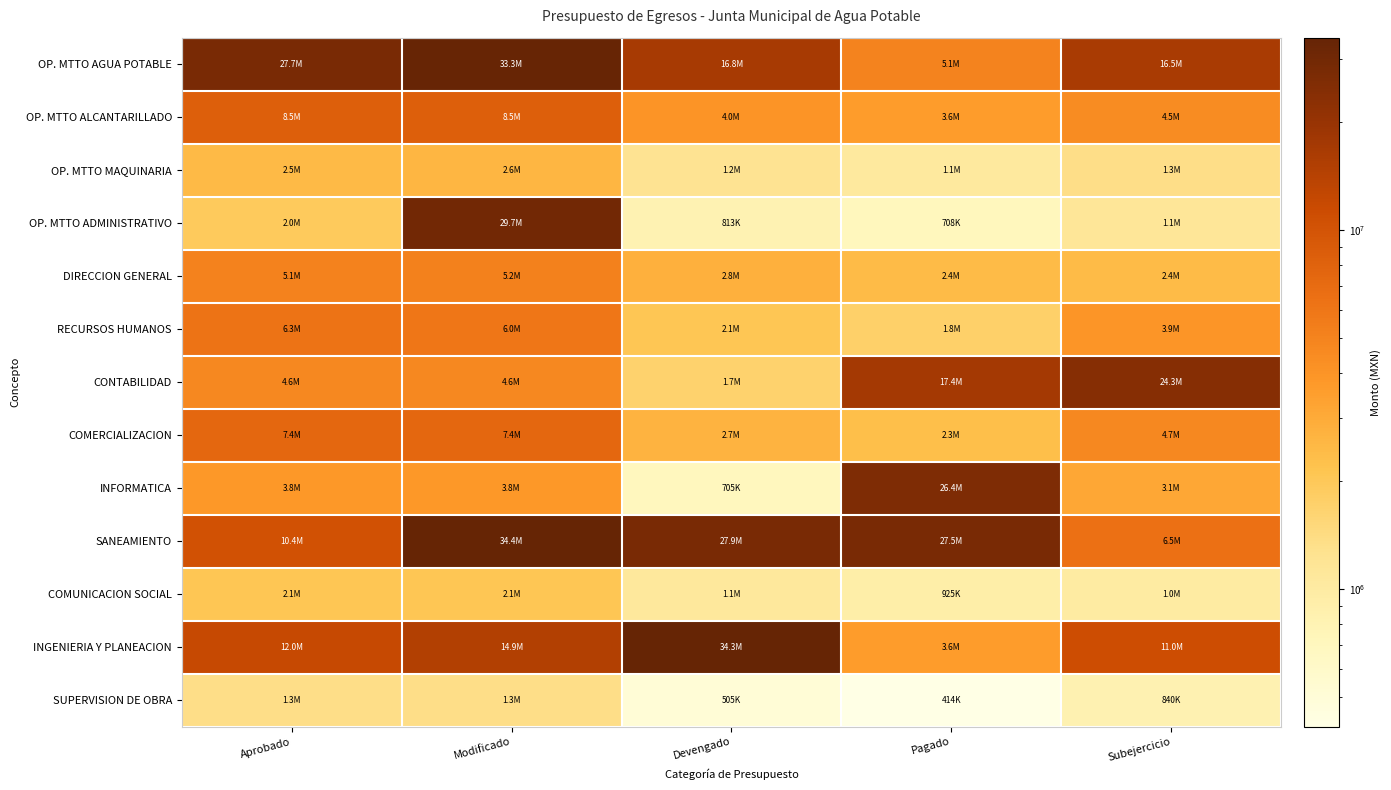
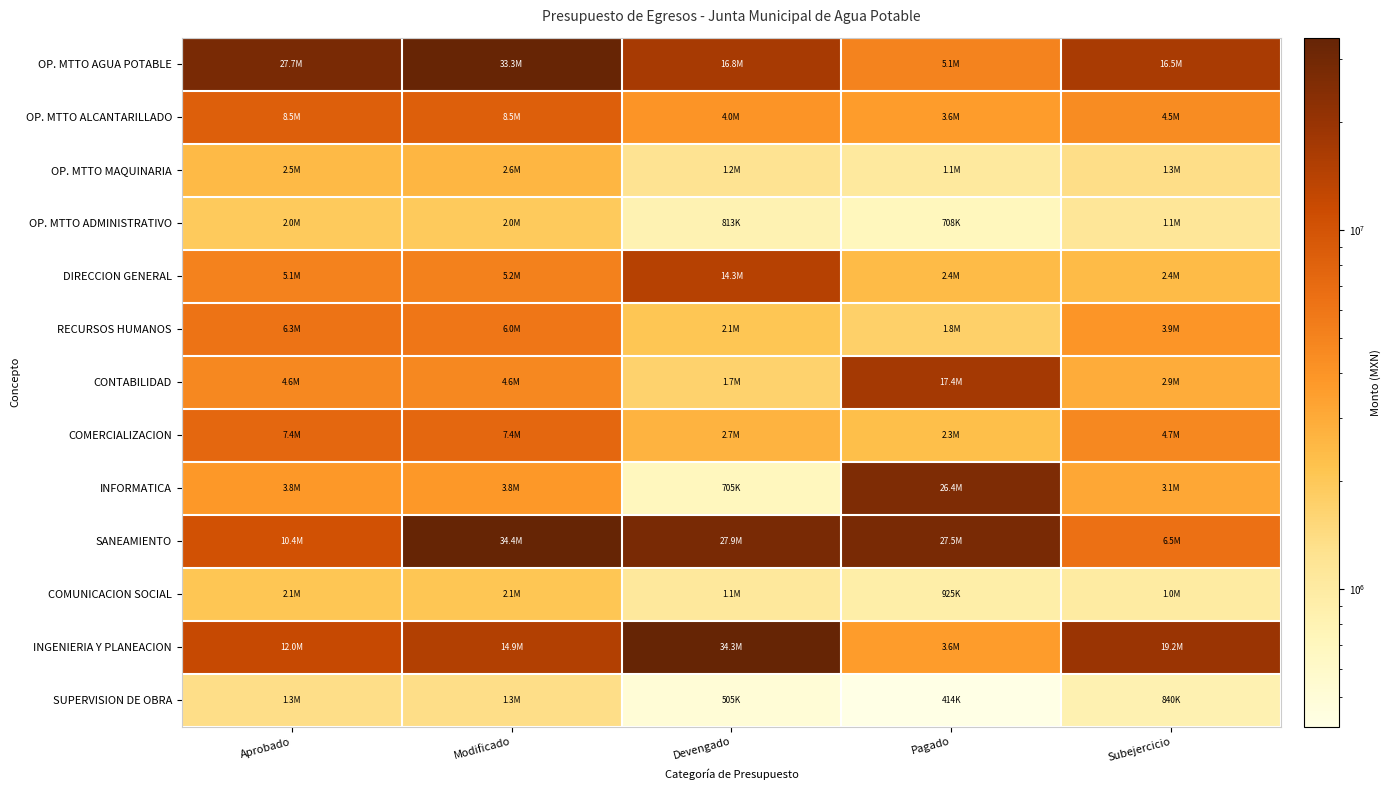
  {
    "OP. MTTO AGUA POTABLE": {
      "Aprobado": "27.7M",
      "Modificado": "33.3M",
      "Devengado": "16.8M",
      "Pagado": "5.1M",
      "Subejercicio": "16.5M"
    },
    "OP. MTTO ALCANTARILLADO": {
      "Aprobado": "8.5M",
      "Modificado": "8.5M",
      "Devengado": "4.0M",
      "Pagado": "3.6M",
      "Subejercicio": "4.5M"
    },
    "OP. MTTO MAQUINARIA": {
      "Aprobado": "2.5M",
      "Modificado": "2.6M",
      "Devengado": "1.2M",
      "Pagado": "1.1M",
      "Subejercicio": "1.3M"
    },
    "OP. MTTO ADMINISTRATIVO": {
      "Aprobado": "2.0M",
-     "Modificado": "29.7M",
+     "Modificado": "2.0M",
      "Devengado": "813K",
      "Pagado": "708K",
      "Subejercicio": "1.1M"
    },
    "DIRECCION GENERAL": {
      "Aprobado": "5.1M",
      "Modificado": "5.2M",
-     "Devengado": "2.8M",
+     "Devengado": "14.3M",
      "Pagado": "2.4M",
      "Subejercicio": "2.4M"
    },
    "RECURSOS HUMANOS": {
      "Aprobado": "6.3M",
      "Modificado": "6.0M",
      "Devengado": "2.1M",
      "Pagado": "1.8M",
      "Subejercicio": "3.9M"
    },
    "CONTABILIDAD": {
      "Aprobado": "4.6M",
      "Modificado": "4.6M",
      "Devengado": "1.7M",
      "Pagado": "17.4M",
-     "Subejercicio": "24.3M"
+     "Subejercicio": "2.9M"
    },
    "COMERCIALIZACION": {
      "Aprobado": "7.4M",
      "Modificado": "7.4M",
      "Devengado": "2.7M",
      "Pagado": "2.3M",
      "Subejercicio": "4.7M"
    },
    "INFORMATICA": {
      "Aprobado": "3.8M",
      "Modificado": "3.8M",
      "Devengado": "705K",
      "Pagado": "26.4M",
      "Subejercicio": "3.1M"
    },
    "SANEAMIENTO": {
      "Aprobado": "10.4M",
      "Modificado": "34.4M",
      "Devengado": "27.9M",
      "Pagado": "27.5M",
      "Subejercicio": "6.5M"
    },
    "COMUNICACION SOCIAL": {
      "Aprobado": "2.1M",
      "Modificado": "2.1M",
      "Devengado": "1.1M",
      "Pagado": "925K",
      "Subejercicio": "1.0M"
    },
    "INGENIERIA Y PLANEACION": {
      "Aprobado": "12.0M",
      "Modificado": "14.9M",
      "Devengado": "34.3M",
      "Pagado": "3.6M",
-     "Subejercicio": "11.0M"
+     "Subejercicio": "19.2M"
    },
    "SUPERVISION DE OBRA": {
      "Aprobado": "1.3M",
      "Modificado": "1.3M",
      "Devengado": "505K",
      "Pagado": "414K",
      "Subejercicio": "840K"
    }
  }
